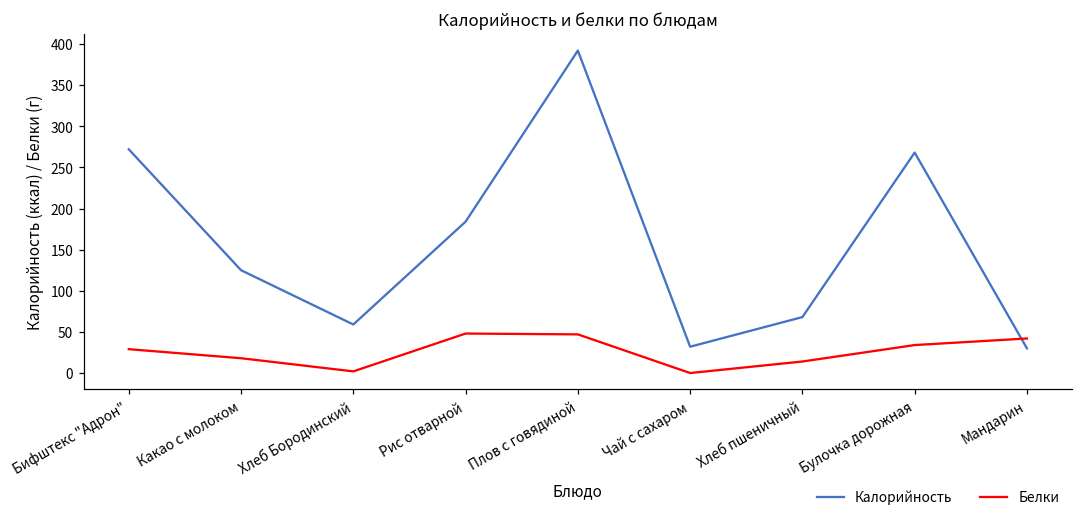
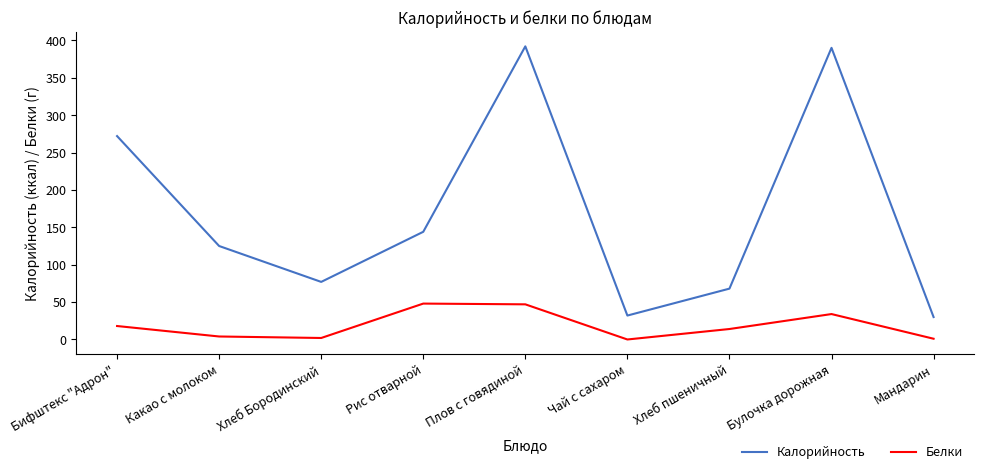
  {
    "Калорийность": {
      "Бифштекс \"Адрон\"": 270,
      "Какао с молоком": 130,
-     "Хлеб Бородинский": 60,
-     "Рис отварной": 180,
+     "Хлеб Бородинский": 80,
+     "Рис отварной": 140,
      "Плов с говядиной": 390,
      "Чай с сахаром": 30,
      "Хлеб пшеничный": 70,
-     "Булочка дорожная": 270,
+     "Булочка дорожная": 390,
      "Мандарин": 30
    },
    "Белки": {
-     "Бифштекс \"Адрон\"": 30,
-     "Какао с молоком": 20,
+     "Бифштекс \"Адрон\"": 20,
+     "Какао с молоком": 0,
      "Хлеб Бородинский": 0,
      "Рис отварной": 50,
      "Плов с говядиной": 50,
      "Чай с сахаром": 0,
      "Хлеб пшеничный": 10,
      "Булочка дорожная": 30,
-     "Мандарин": 40
+     "Мандарин": 0
    }
  }
